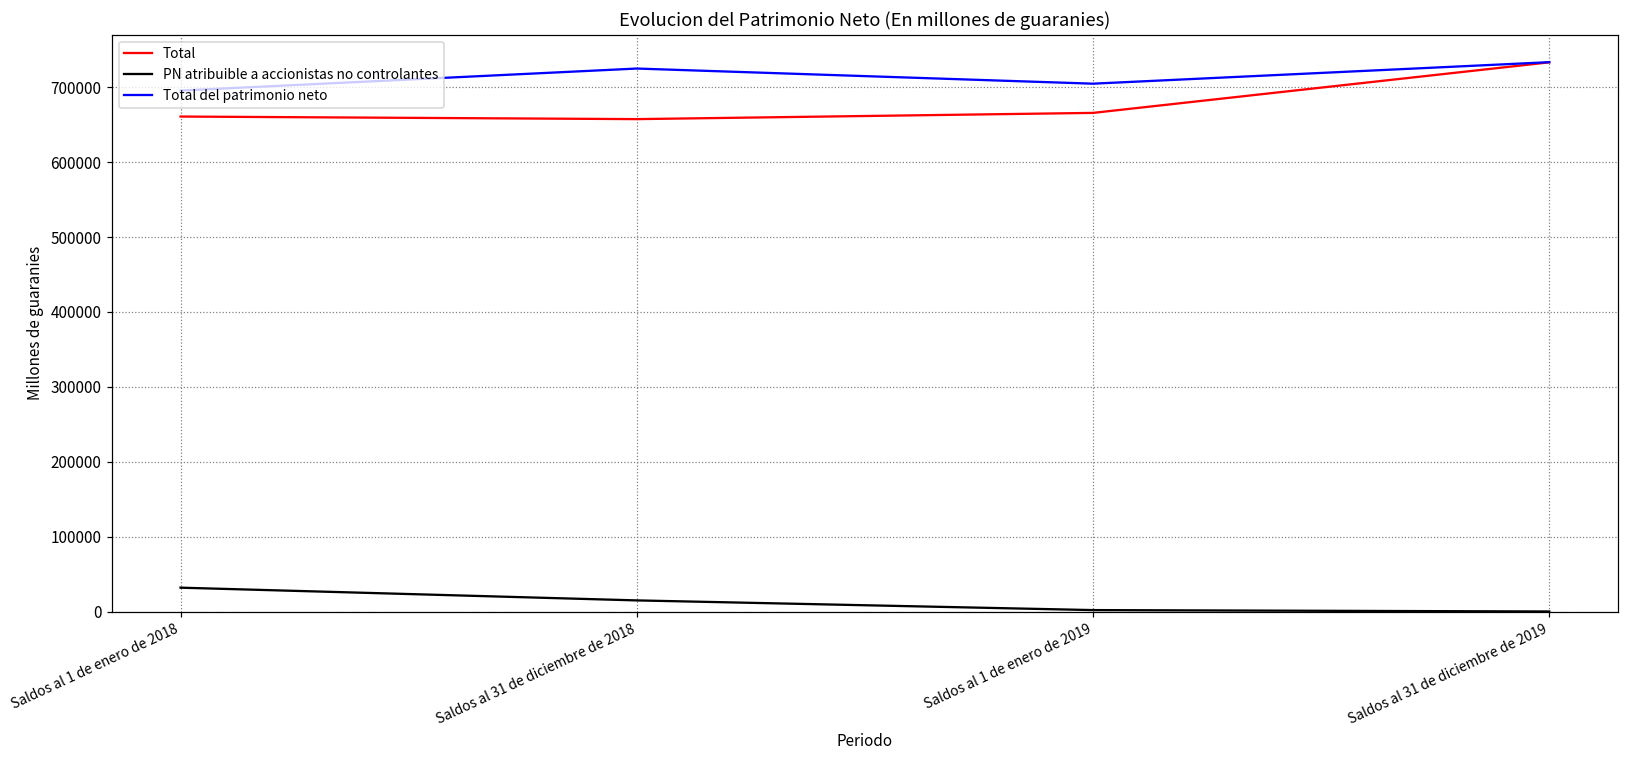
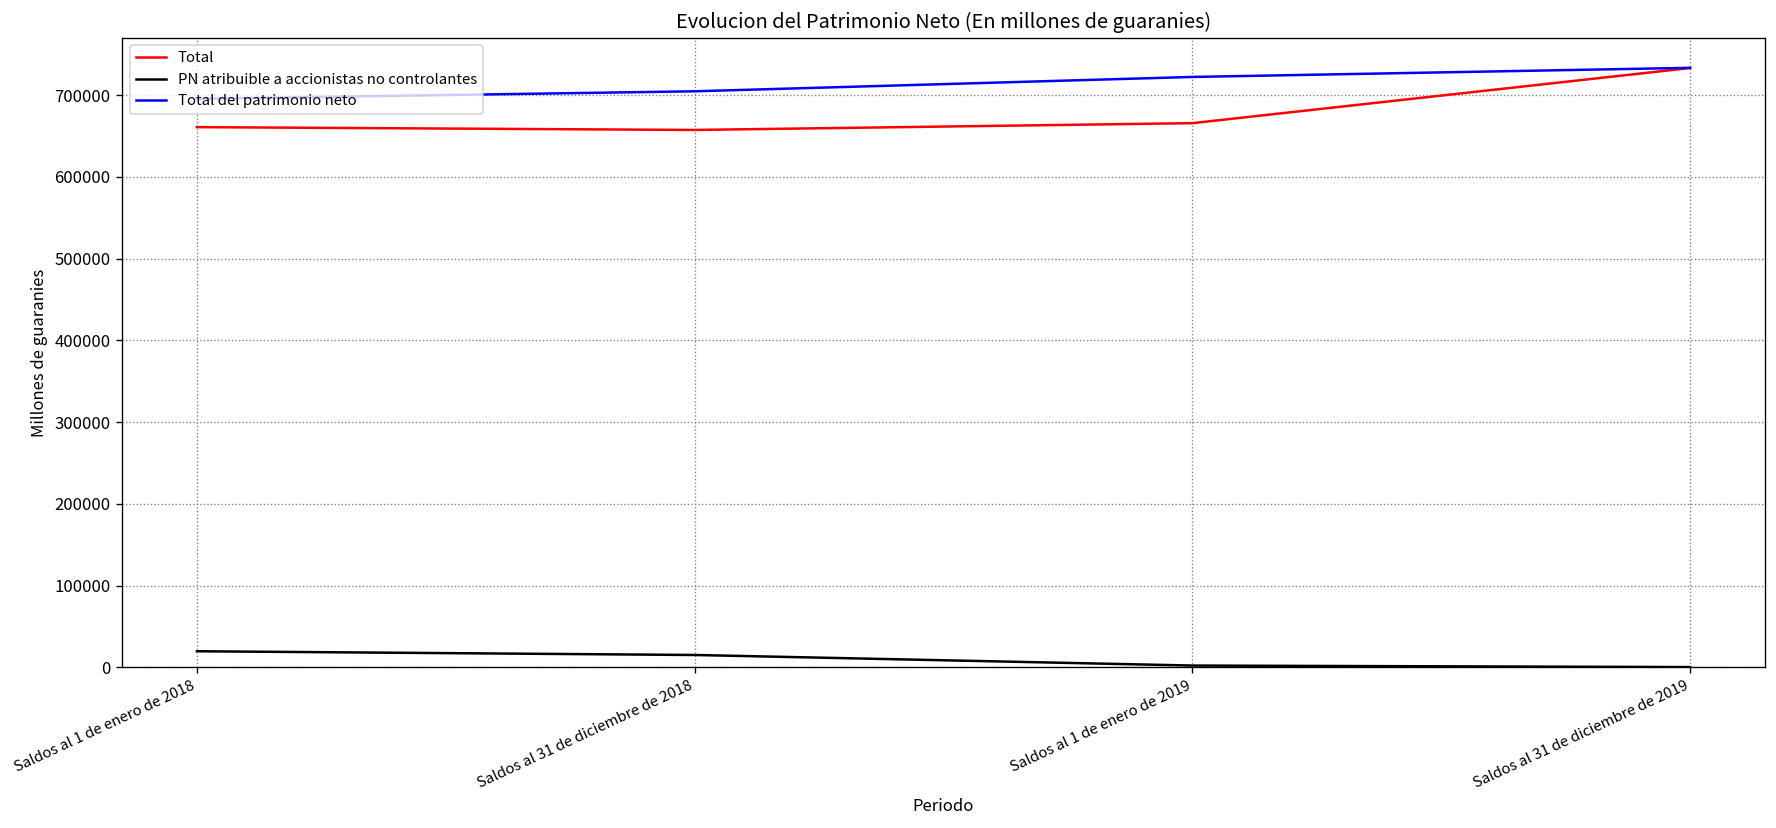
  {
    "Total": {
      "Saldos al 1 de enero de 2018": 660000,
      "Saldos al 31 de diciembre de 2018": 660000,
      "Saldos al 1 de enero de 2019": 670000
    },
    "PN atribuible a accionistas no controlantes": {
-     "Saldos al 1 de enero de 2018": 30000,
+     "Saldos al 1 de enero de 2018": 20000,
      "Saldos al 31 de diciembre de 2018": 20000,
      "Saldos al 1 de enero de 2019": 0,
      "Saldos al 31 de diciembre de 2019": 0
    },
    "Total del patrimonio neto": {
-     "Saldos al 31 de diciembre de 2018": 720000,
-     "Saldos al 1 de enero de 2019": 700000
+     "Saldos al 31 de diciembre de 2018": 700000,
+     "Saldos al 1 de enero de 2019": 720000
    }
  }
